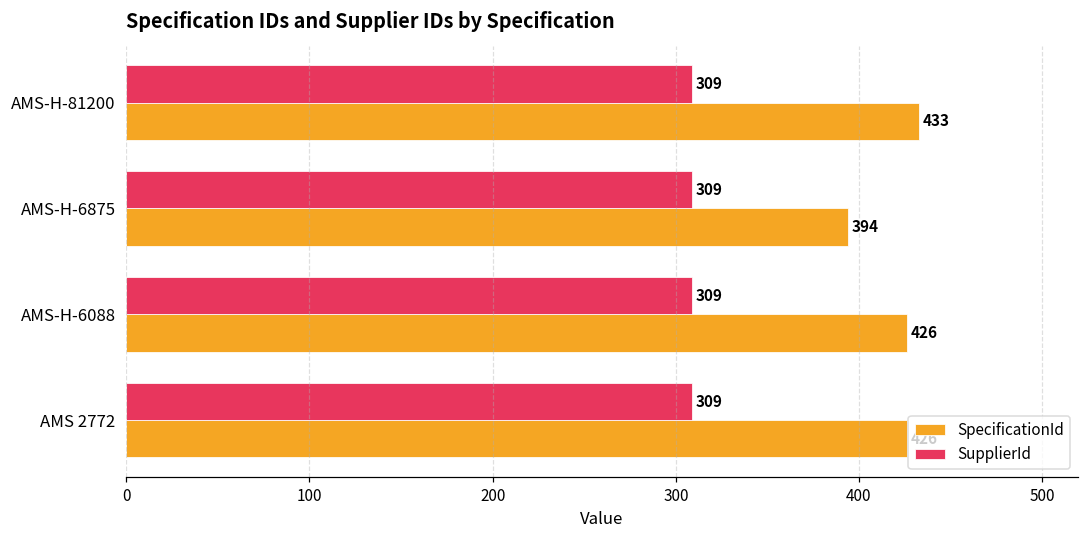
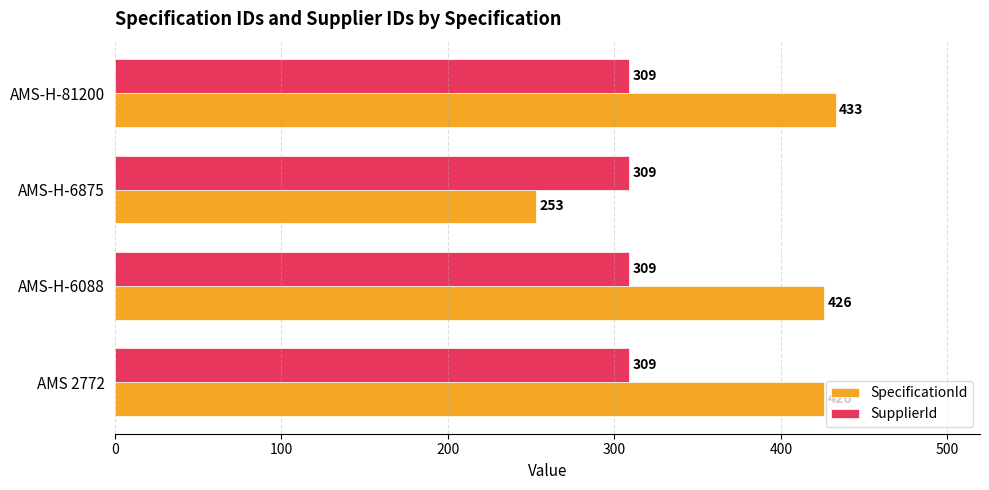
  {
    "SpecificationId": {
      "AMS-H-81200": 433,
-     "AMS-H-6875": 394,
+     "AMS-H-6875": 253,
      "AMS-H-6088": 426
    },
    "SupplierId": {
      "AMS-H-81200": 309,
      "AMS-H-6875": 309,
      "AMS-H-6088": 309,
      "AMS 2772": 309
    }
  }
